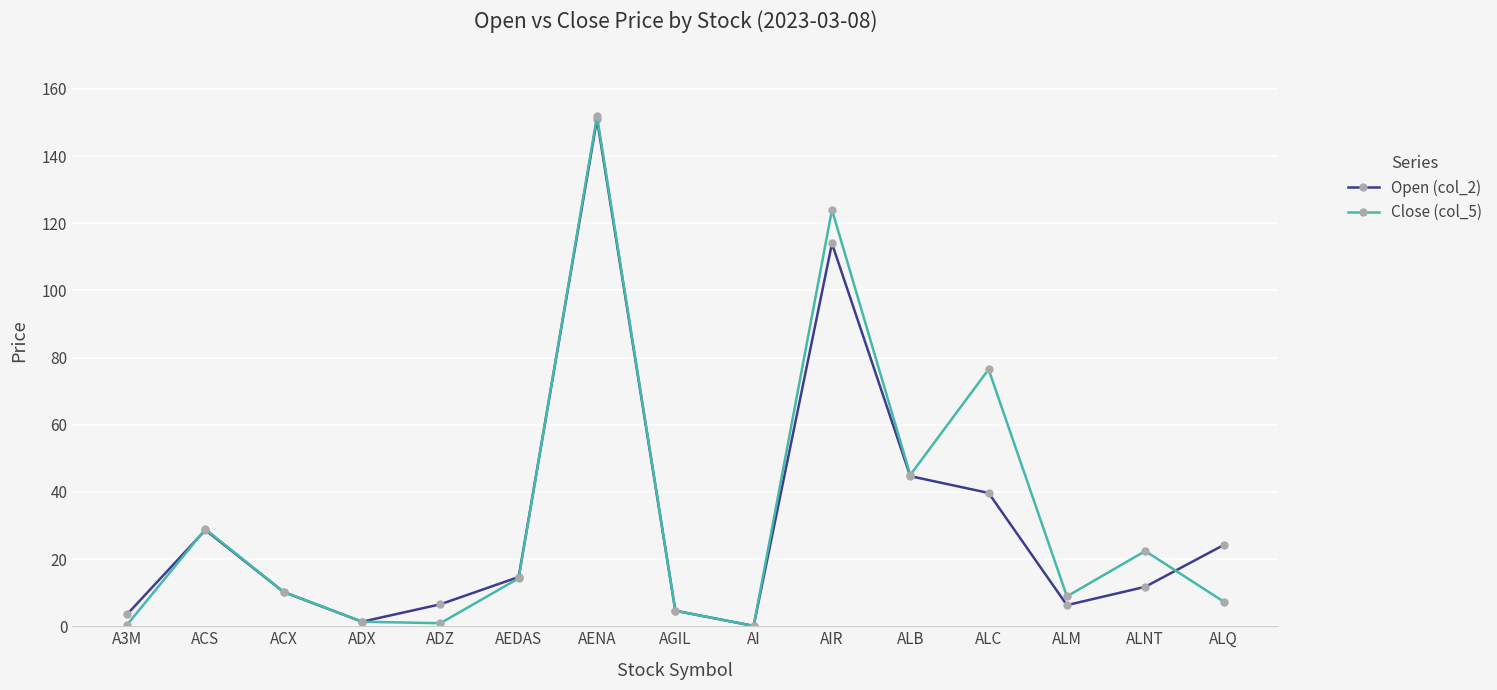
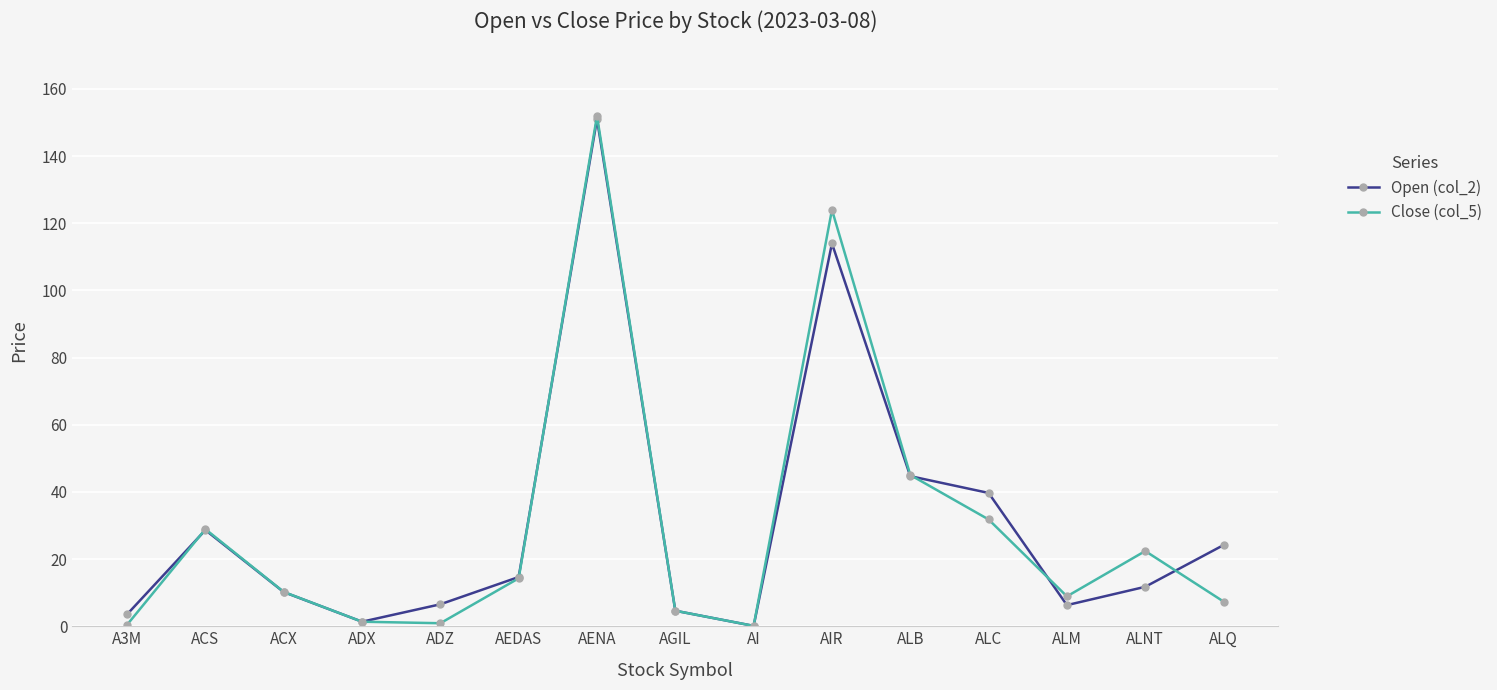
  {
    "Open (col_2)": {
      "A3M": 4,
      "ADZ": 7,
      "AENA": 151,
      "AIR": 114,
      "ALC": 40,
      "ALM": 6,
      "ALNT": 12,
      "ALQ": 24
    },
    "Close (col_5)": {
      "A3M": 0,
      "ADZ": 1,
      "AENA": 152,
      "AIR": 124,
-     "ALC": 77,
+     "ALC": 32,
      "ALM": 9,
      "ALNT": 22,
      "ALQ": 7
    }
  }
